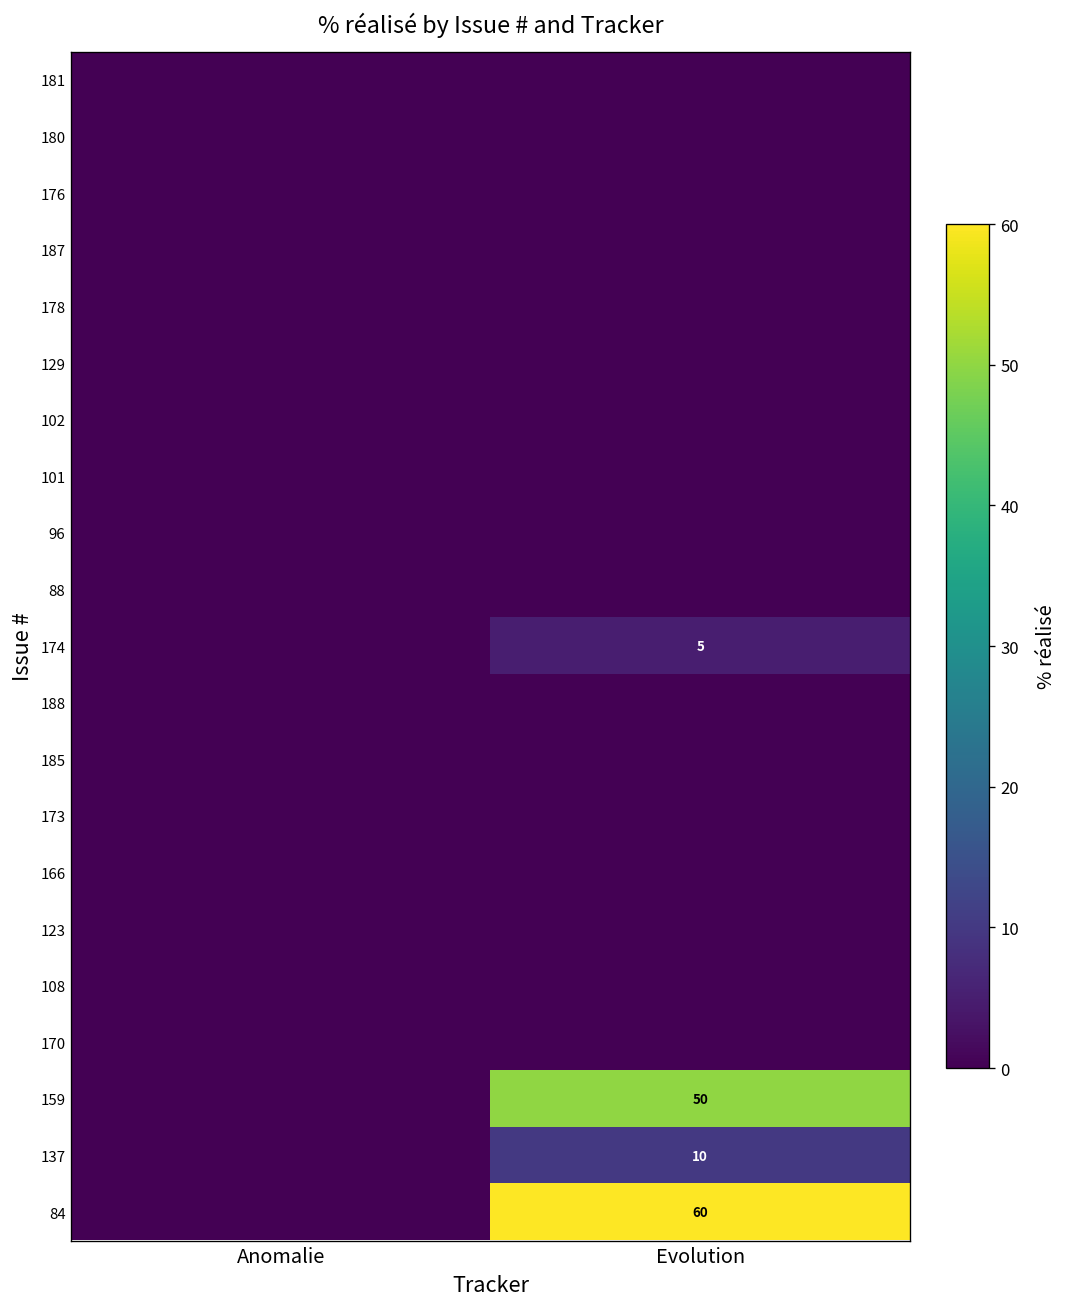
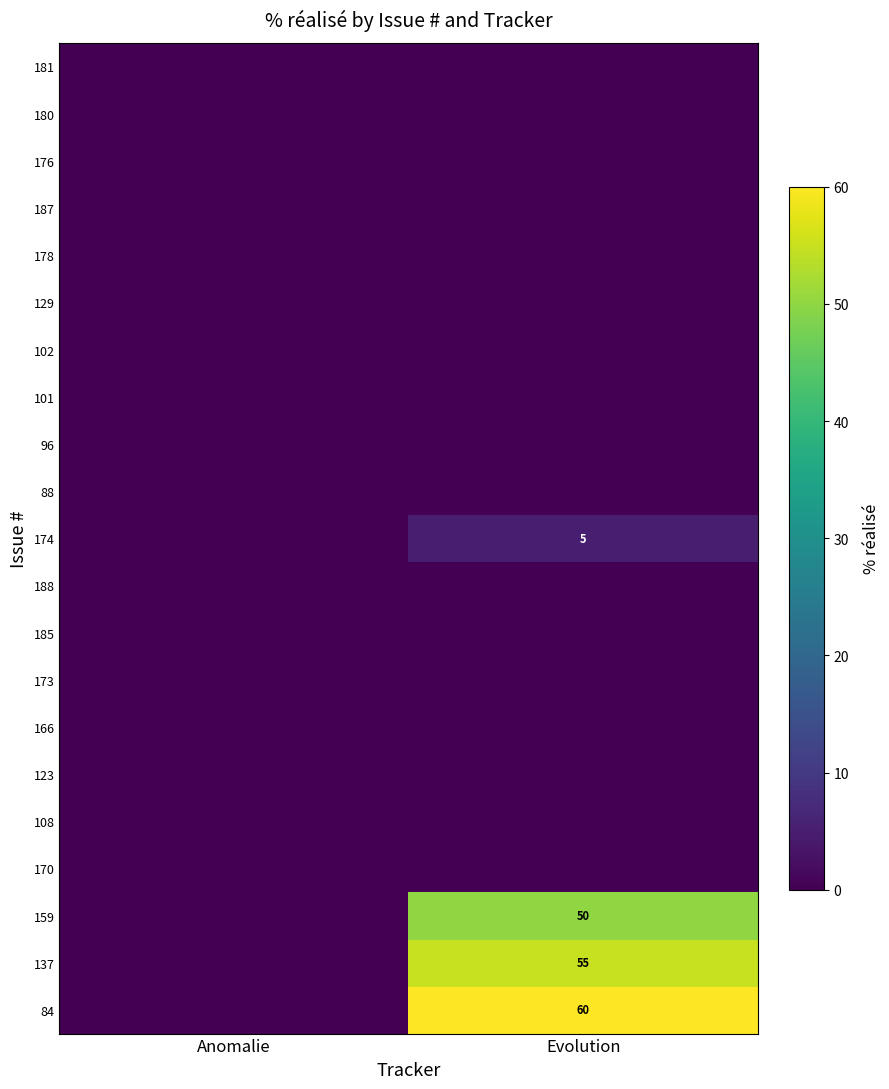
  {
    "174": {
      "Evolution": 5
    },
    "159": {
      "Evolution": 50
    },
    "137": {
-     "Evolution": 10
+     "Evolution": 55
    },
    "84": {
      "Evolution": 60
    }
  }
